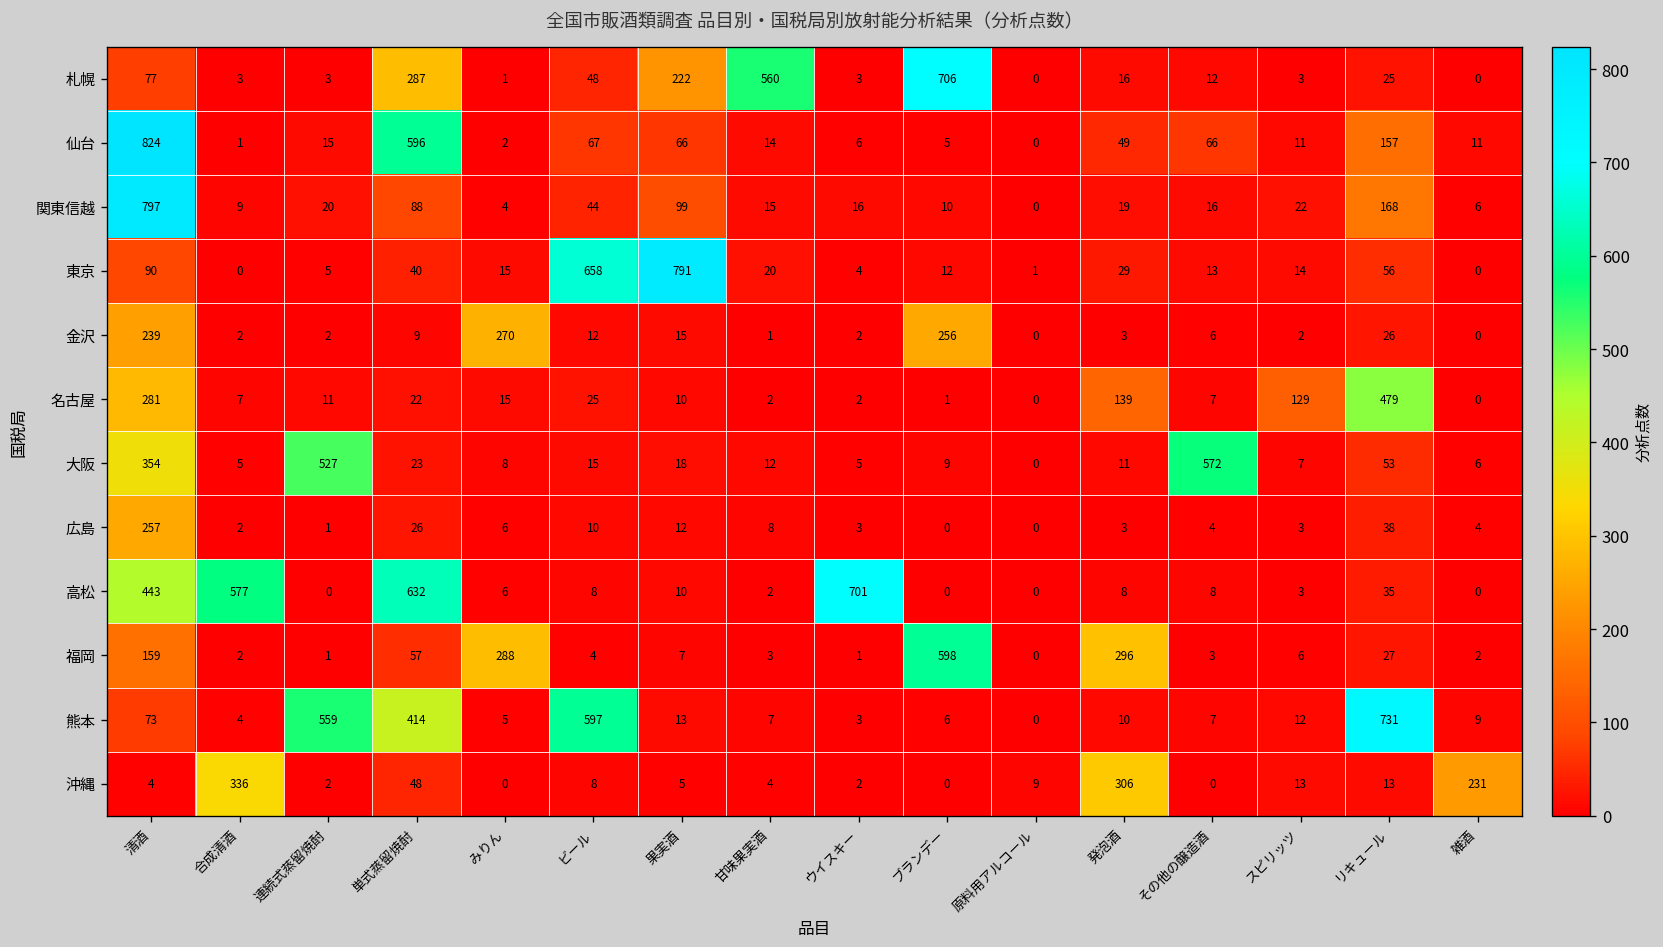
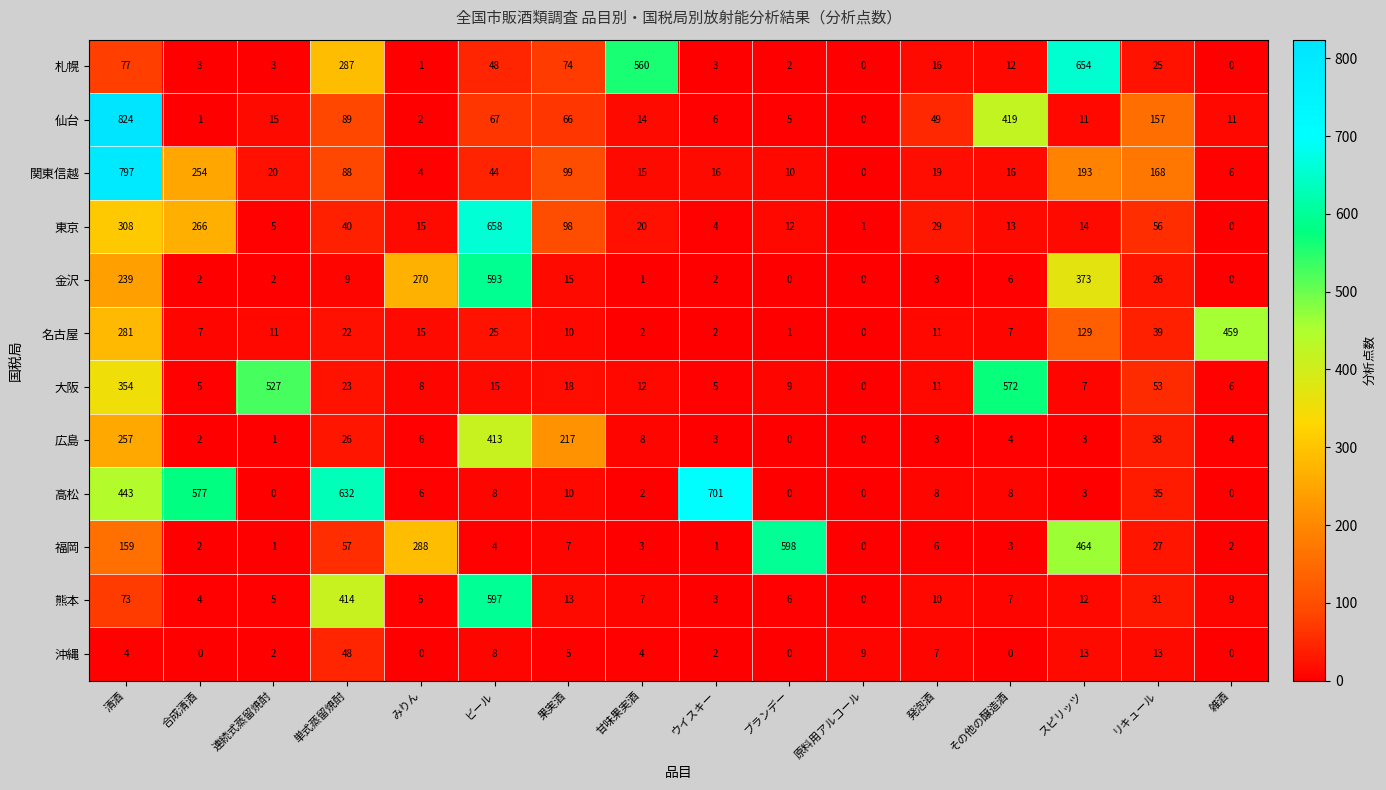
  {
    "札幌": {
      "清酒": 77,
      "合成清酒": 3,
      "連続式蒸留焼酎": 3,
      "単式蒸留焼酎": 287,
      "みりん": 1,
      "ビール": 48,
-     "果実酒": 222,
+     "果実酒": 74,
      "甘味果実酒": 560,
      "ウイスキー": 3,
-     "ブランデー": 706,
+     "ブランデー": 2,
      "原料用アルコール": 0,
      "発泡酒": 16,
      "その他の醸造酒": 12,
-     "スピリッツ": 3,
+     "スピリッツ": 654,
      "リキュール": 25,
      "雑酒": 0
    },
    "仙台": {
      "清酒": 824,
      "合成清酒": 1,
      "連続式蒸留焼酎": 15,
-     "単式蒸留焼酎": 596,
+     "単式蒸留焼酎": 89,
      "みりん": 2,
      "ビール": 67,
      "果実酒": 66,
      "甘味果実酒": 14,
      "ウイスキー": 6,
      "ブランデー": 5,
      "原料用アルコール": 0,
      "発泡酒": 49,
-     "その他の醸造酒": 66,
+     "その他の醸造酒": 419,
      "スピリッツ": 11,
      "リキュール": 157,
      "雑酒": 11
    },
    "関東信越": {
      "清酒": 797,
-     "合成清酒": 9,
+     "合成清酒": 254,
      "連続式蒸留焼酎": 20,
      "単式蒸留焼酎": 88,
      "みりん": 4,
      "ビール": 44,
      "果実酒": 99,
      "甘味果実酒": 15,
      "ウイスキー": 16,
      "ブランデー": 10,
      "原料用アルコール": 0,
      "発泡酒": 19,
      "その他の醸造酒": 16,
-     "スピリッツ": 22,
+     "スピリッツ": 193,
      "リキュール": 168,
      "雑酒": 6
    },
    "東京": {
-     "清酒": 90,
-     "合成清酒": 0,
+     "清酒": 308,
+     "合成清酒": 266,
      "連続式蒸留焼酎": 5,
      "単式蒸留焼酎": 40,
      "みりん": 15,
      "ビール": 658,
-     "果実酒": 791,
+     "果実酒": 98,
      "甘味果実酒": 20,
      "ウイスキー": 4,
      "ブランデー": 12,
      "原料用アルコール": 1,
      "発泡酒": 29,
      "その他の醸造酒": 13,
      "スピリッツ": 14,
      "リキュール": 56,
      "雑酒": 0
    },
    "金沢": {
      "清酒": 239,
      "合成清酒": 2,
      "連続式蒸留焼酎": 2,
      "単式蒸留焼酎": 9,
      "みりん": 270,
-     "ビール": 12,
+     "ビール": 593,
      "果実酒": 15,
      "甘味果実酒": 1,
      "ウイスキー": 2,
-     "ブランデー": 256,
+     "ブランデー": 0,
      "原料用アルコール": 0,
      "発泡酒": 3,
      "その他の醸造酒": 6,
-     "スピリッツ": 2,
+     "スピリッツ": 373,
      "リキュール": 26,
      "雑酒": 0
    },
    "名古屋": {
      "清酒": 281,
      "合成清酒": 7,
      "連続式蒸留焼酎": 11,
      "単式蒸留焼酎": 22,
      "みりん": 15,
      "ビール": 25,
      "果実酒": 10,
      "甘味果実酒": 2,
      "ウイスキー": 2,
      "ブランデー": 1,
      "原料用アルコール": 0,
-     "発泡酒": 139,
+     "発泡酒": 11,
      "その他の醸造酒": 7,
      "スピリッツ": 129,
-     "リキュール": 479,
-     "雑酒": 0
+     "リキュール": 39,
+     "雑酒": 459
    },
    "大阪": {
      "清酒": 354,
      "合成清酒": 5,
      "連続式蒸留焼酎": 527,
      "単式蒸留焼酎": 23,
      "みりん": 8,
      "ビール": 15,
      "果実酒": 18,
      "甘味果実酒": 12,
      "ウイスキー": 5,
      "ブランデー": 9,
      "原料用アルコール": 0,
      "発泡酒": 11,
      "その他の醸造酒": 572,
      "スピリッツ": 7,
      "リキュール": 53,
      "雑酒": 6
    },
    "広島": {
      "清酒": 257,
      "合成清酒": 2,
      "連続式蒸留焼酎": 1,
      "単式蒸留焼酎": 26,
      "みりん": 6,
-     "ビール": 10,
-     "果実酒": 12,
+     "ビール": 413,
+     "果実酒": 217,
      "甘味果実酒": 8,
      "ウイスキー": 3,
      "ブランデー": 0,
      "原料用アルコール": 0,
      "発泡酒": 3,
      "その他の醸造酒": 4,
      "スピリッツ": 3,
      "リキュール": 38,
      "雑酒": 4
    },
    "高松": {
      "清酒": 443,
      "合成清酒": 577,
      "連続式蒸留焼酎": 0,
      "単式蒸留焼酎": 632,
      "みりん": 6,
      "ビール": 8,
      "果実酒": 10,
      "甘味果実酒": 2,
      "ウイスキー": 701,
      "ブランデー": 0,
      "原料用アルコール": 0,
      "発泡酒": 8,
      "その他の醸造酒": 8,
      "スピリッツ": 3,
      "リキュール": 35,
      "雑酒": 0
    },
    "福岡": {
      "清酒": 159,
      "合成清酒": 2,
      "連続式蒸留焼酎": 1,
      "単式蒸留焼酎": 57,
      "みりん": 288,
      "ビール": 4,
      "果実酒": 7,
      "甘味果実酒": 3,
      "ウイスキー": 1,
      "ブランデー": 598,
      "原料用アルコール": 0,
-     "発泡酒": 296,
+     "発泡酒": 6,
      "その他の醸造酒": 3,
-     "スピリッツ": 6,
+     "スピリッツ": 464,
      "リキュール": 27,
      "雑酒": 2
    },
    "熊本": {
      "清酒": 73,
      "合成清酒": 4,
-     "連続式蒸留焼酎": 559,
+     "連続式蒸留焼酎": 5,
      "単式蒸留焼酎": 414,
      "みりん": 5,
      "ビール": 597,
      "果実酒": 13,
      "甘味果実酒": 7,
      "ウイスキー": 3,
      "ブランデー": 6,
      "原料用アルコール": 0,
      "発泡酒": 10,
      "その他の醸造酒": 7,
      "スピリッツ": 12,
-     "リキュール": 731,
+     "リキュール": 31,
      "雑酒": 9
    },
    "沖縄": {
      "清酒": 4,
-     "合成清酒": 336,
+     "合成清酒": 0,
      "連続式蒸留焼酎": 2,
      "単式蒸留焼酎": 48,
      "みりん": 0,
      "ビール": 8,
      "果実酒": 5,
      "甘味果実酒": 4,
      "ウイスキー": 2,
      "ブランデー": 0,
      "原料用アルコール": 9,
-     "発泡酒": 306,
+     "発泡酒": 7,
      "その他の醸造酒": 0,
      "スピリッツ": 13,
      "リキュール": 13,
-     "雑酒": 231
+     "雑酒": 0
    }
  }
